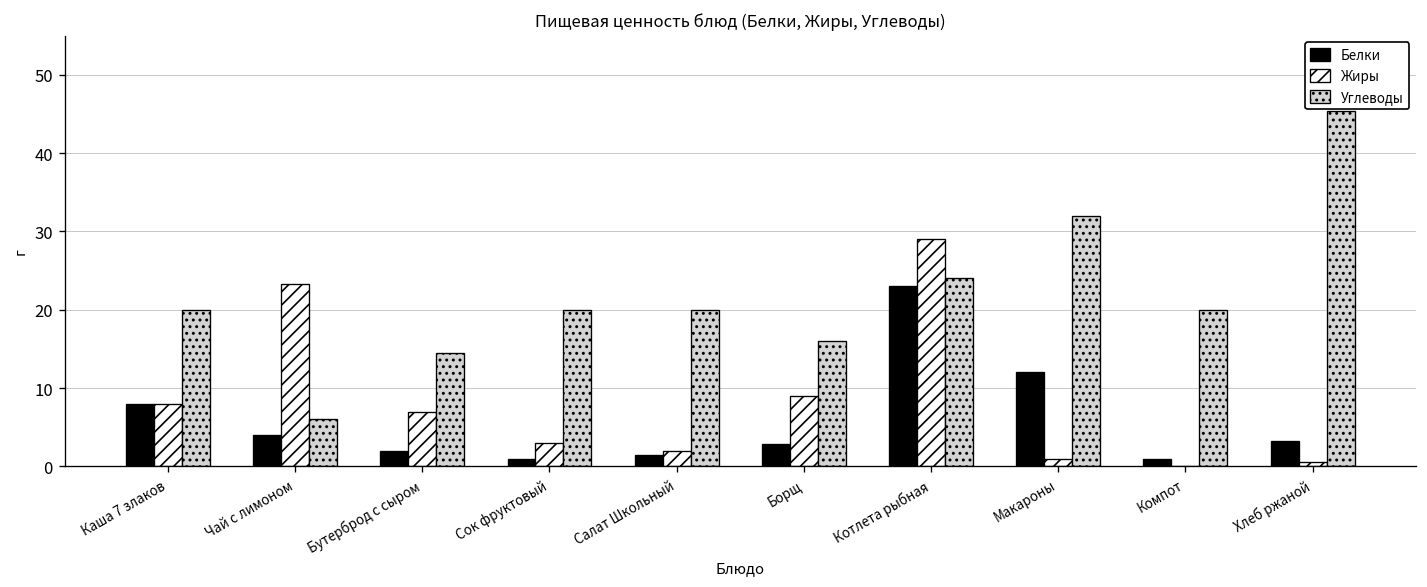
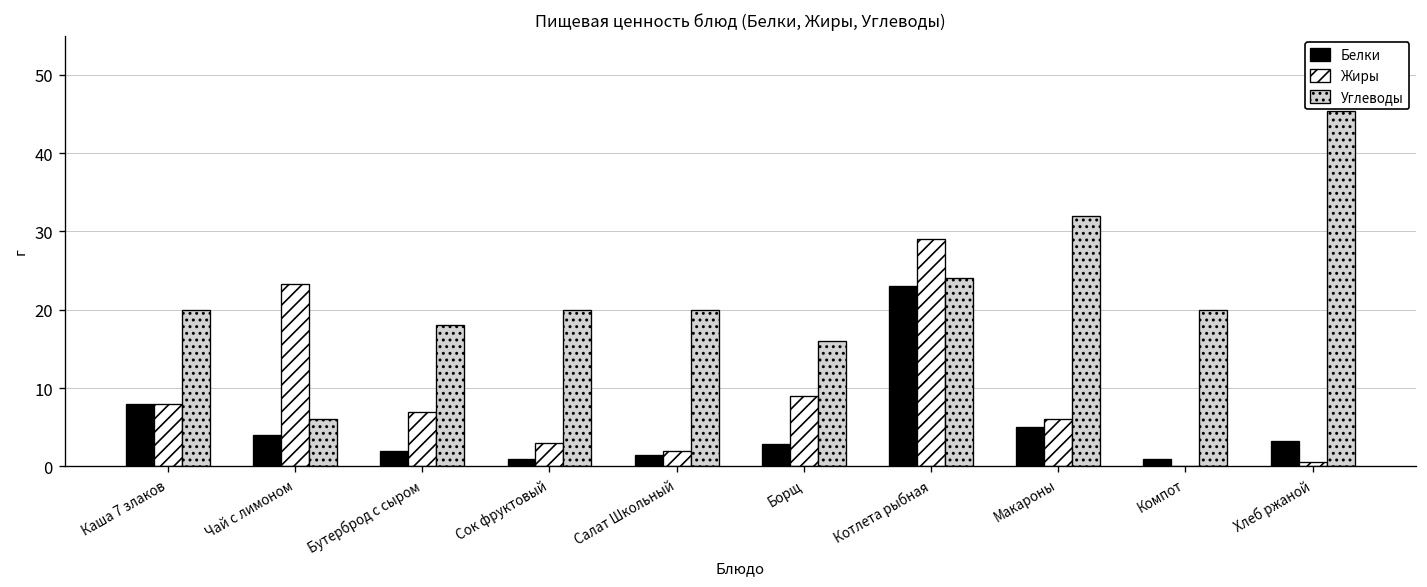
  {
    "Белки": {
      "Каша 7 злаков": 8,
      "Чай с лимоном": 4,
      "Бутерброд с сыром": 2,
      "Сок фруктовый": 1,
      "Салат Школьный": 1,
      "Борщ": 3,
      "Котлета рыбная": 23,
-     "Макароны": 12,
+     "Макароны": 5,
      "Компот": 1,
      "Хлеб ржаной": 3
    },
    "Жиры": {
      "Каша 7 злаков": 8,
      "Чай с лимоном": 23,
      "Бутерброд с сыром": 7,
      "Сок фруктовый": 3,
      "Салат Школьный": 2,
      "Борщ": 9,
      "Котлета рыбная": 29,
-     "Макароны": 1,
+     "Макароны": 6,
      "Хлеб ржаной": 1
    },
    "Углеводы": {
      "Каша 7 злаков": 20,
      "Чай с лимоном": 6,
-     "Бутерброд с сыром": 15,
+     "Бутерброд с сыром": 18,
      "Сок фруктовый": 20,
      "Салат Школьный": 20,
      "Борщ": 16,
      "Котлета рыбная": 24,
      "Макароны": 32,
      "Компот": 20,
      "Хлеб ржаной": 45
    }
  }
